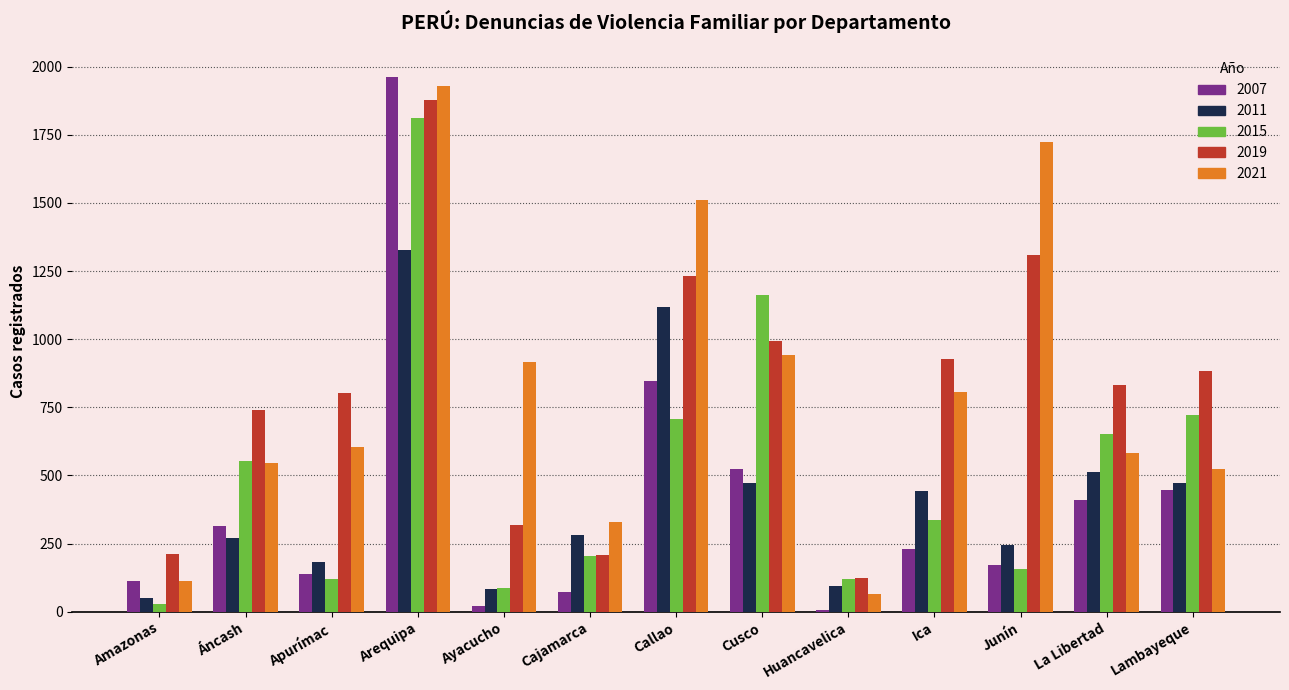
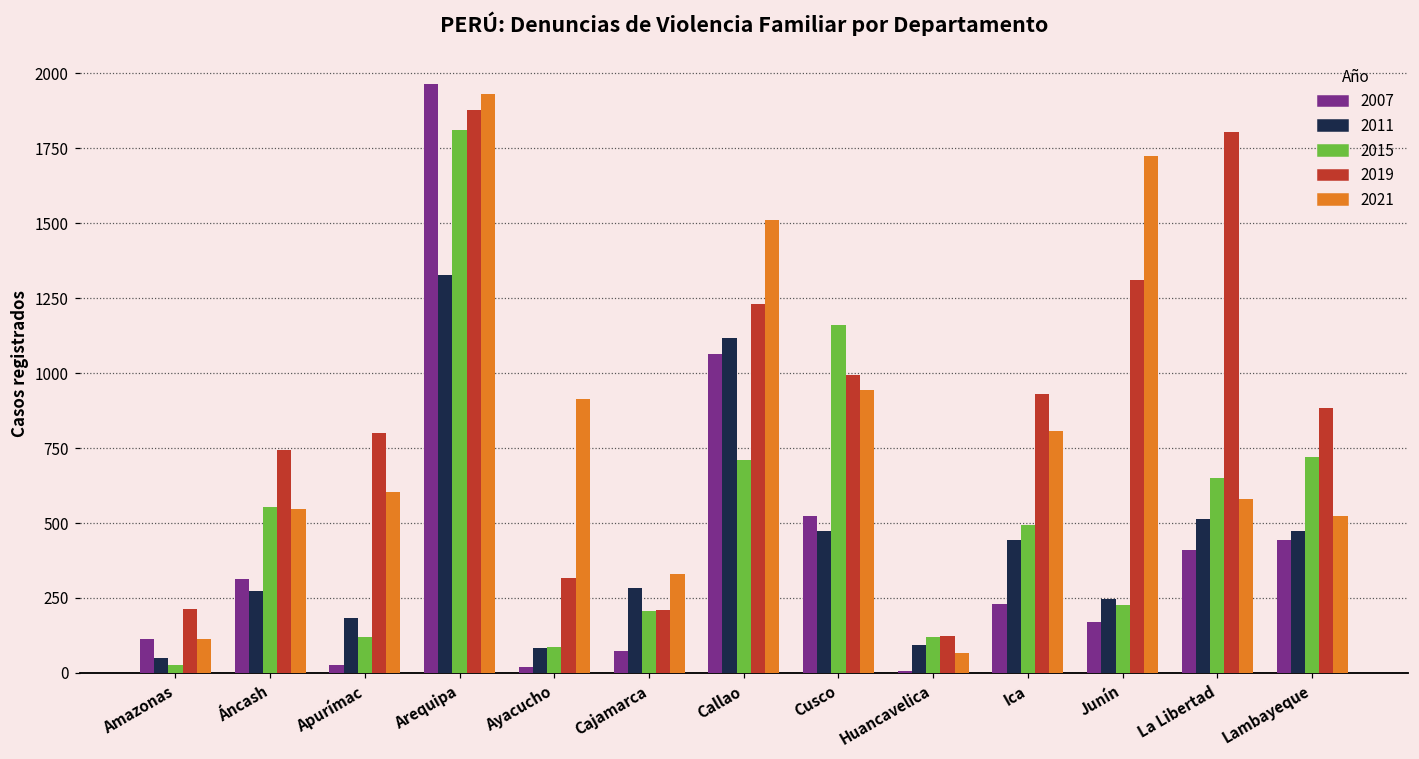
  {
    "2007": {
      "Amazonas": 110,
      "Áncash": 320,
-     "Apurímac": 140,
+     "Apurímac": 30,
      "Arequipa": 1960,
      "Ayacucho": 20,
      "Cajamarca": 70,
-     "Callao": 850,
+     "Callao": 1070,
      "Cusco": 520,
      "Ica": 230,
      "Junín": 170,
      "La Libertad": 410,
      "Lambayeque": 450
    },
    "2011": {
      "Amazonas": 50,
      "Áncash": 270,
      "Apurímac": 180,
      "Arequipa": 1330,
      "Ayacucho": 80,
      "Cajamarca": 280,
      "Callao": 1120,
      "Cusco": 470,
      "Huancavelica": 90,
      "Ica": 440,
      "Junín": 250,
      "La Libertad": 510,
      "Lambayeque": 470
    },
    "2015": {
      "Amazonas": 30,
      "Áncash": 550,
      "Apurímac": 120,
      "Arequipa": 1810,
      "Ayacucho": 90,
      "Cajamarca": 210,
      "Callao": 710,
      "Cusco": 1160,
      "Huancavelica": 120,
-     "Ica": 340,
-     "Junín": 160,
+     "Ica": 490,
+     "Junín": 230,
      "La Libertad": 650,
      "Lambayeque": 720
    },
    "2019": {
      "Amazonas": 210,
      "Áncash": 740,
      "Apurímac": 800,
      "Arequipa": 1880,
      "Ayacucho": 320,
      "Cajamarca": 210,
      "Callao": 1230,
      "Cusco": 990,
      "Huancavelica": 120,
      "Ica": 930,
      "Junín": 1310,
-     "La Libertad": 830,
+     "La Libertad": 1800,
      "Lambayeque": 880
    },
    "2021": {
      "Amazonas": 110,
      "Áncash": 550,
      "Apurímac": 610,
      "Arequipa": 1930,
      "Ayacucho": 920,
      "Cajamarca": 330,
      "Callao": 1510,
      "Cusco": 940,
      "Huancavelica": 70,
      "Ica": 810,
      "Junín": 1720,
      "La Libertad": 580,
      "Lambayeque": 520
    }
  }
